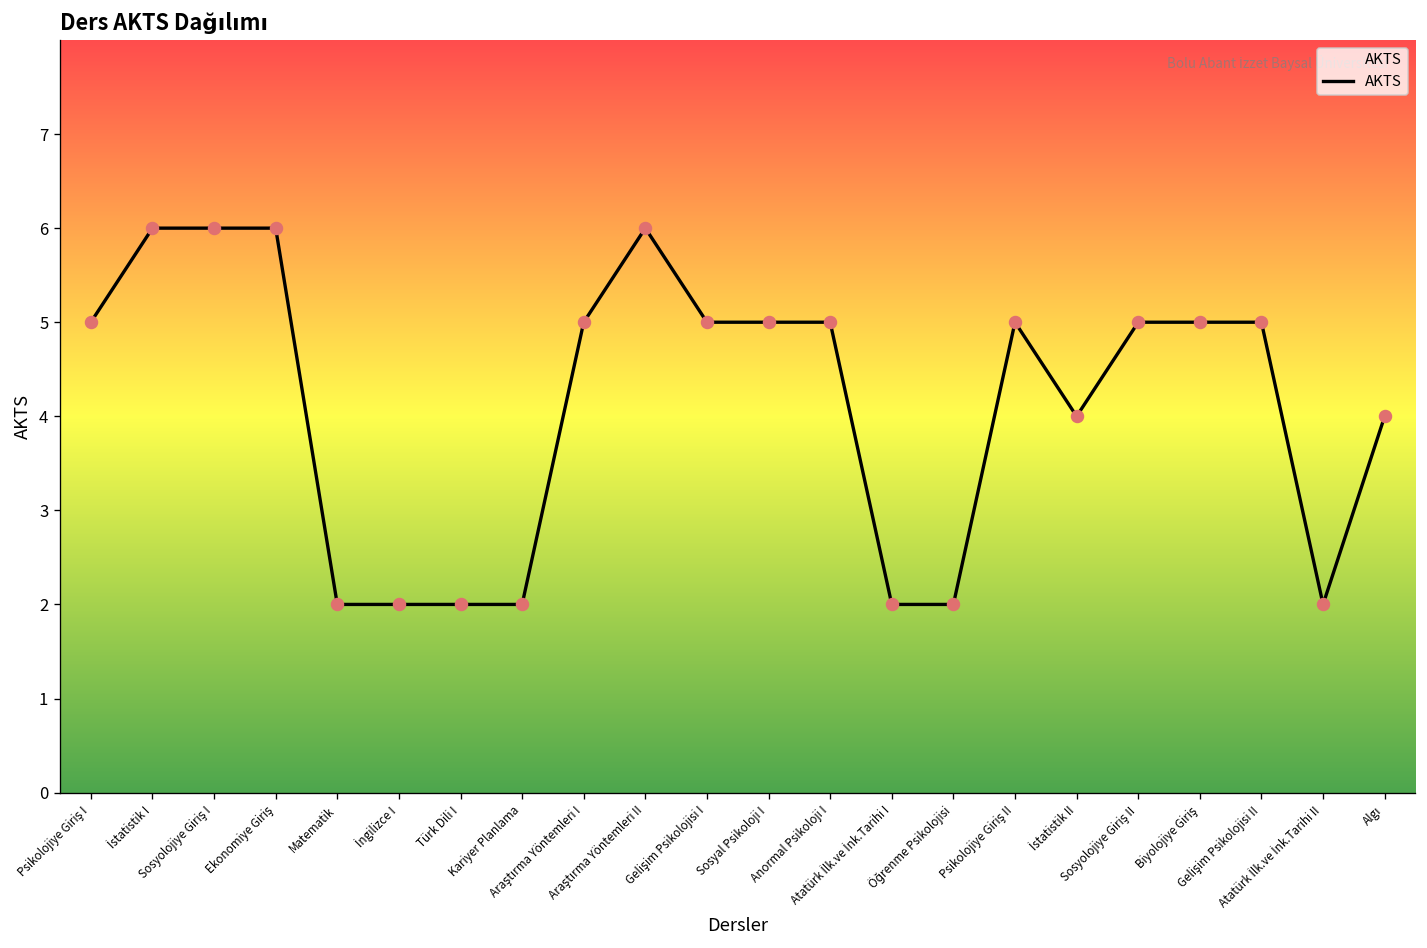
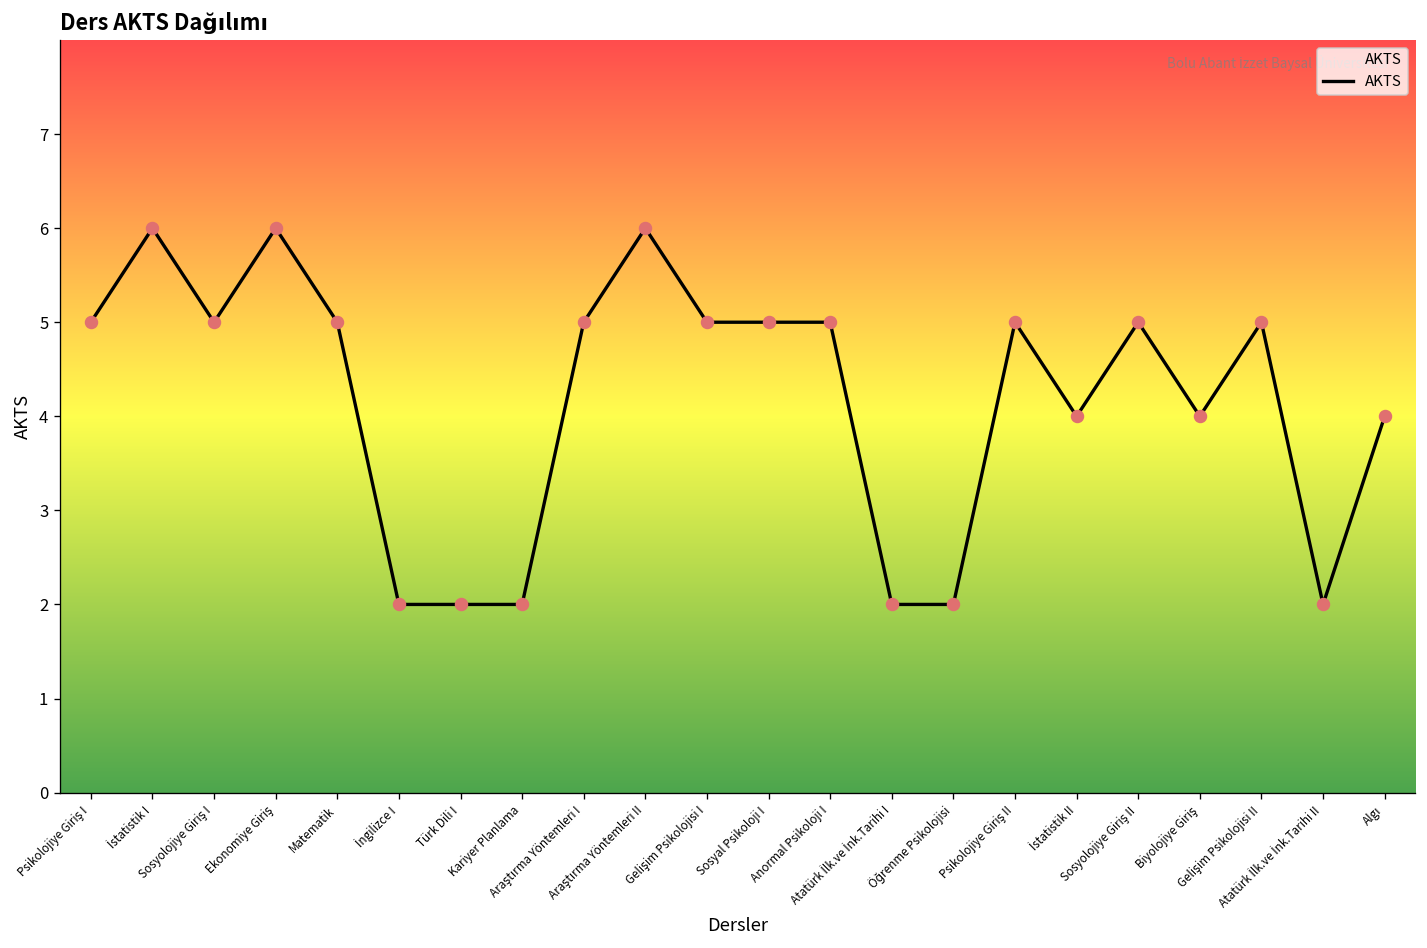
  {
    "Psikolojiye Giriş I": 5,
    "İstatistik I": 6,
-   "Sosyolojiye Giriş I": 6,
+   "Sosyolojiye Giriş I": 5,
    "Ekonomiye Giriş": 6,
-   "Matematik": 2,
+   "Matematik": 5,
    "İngilizce I": 2,
    "Türk Dili I": 2,
    "Kariyer Planlama": 2,
    "Araştırma Yöntemleri I": 5,
    "Araştırma Yöntemleri II": 6,
    "Gelişim Psikolojisi I": 5,
    "Sosyal Psikoloji I": 5,
    "Anormal Psikoloji I": 5,
    "Atatürk İlk.ve İnk.Tarihi I": 2,
    "Öğrenme Psikolojisi": 2,
    "Psikolojiye Giriş II": 5,
    "İstatistik II": 4,
    "Sosyolojiye Giriş II": 5,
-   "Biyolojiye Giriş": 5,
+   "Biyolojiye Giriş": 4,
    "Gelişim Psikolojisi II": 5,
    "Atatürk İlk.ve İnk.Tarihi II": 2,
    "Algı": 4
  }
